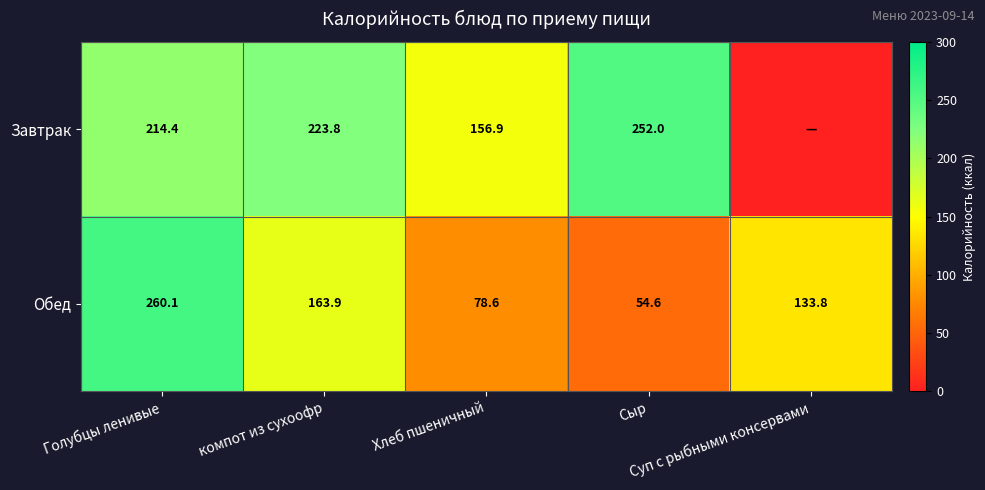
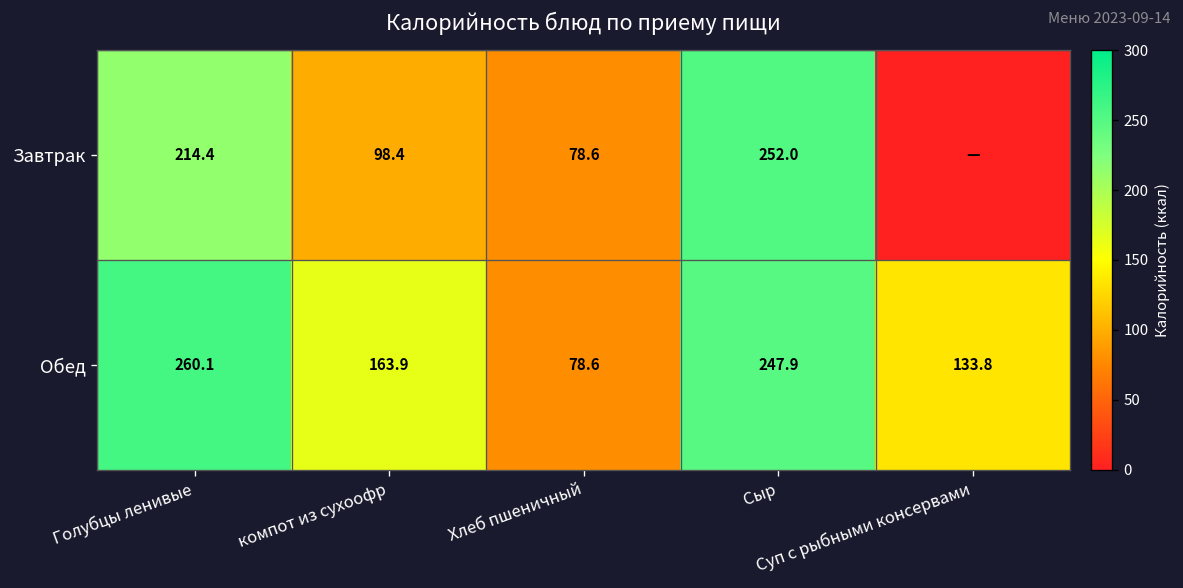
  {
    "Завтрак": {
      "Голубцы ленивые": 214.4,
-     "компот из сухоофр": 223.8,
-     "Хлеб пшеничный": 156.9,
+     "компот из сухоофр": 98.4,
+     "Хлеб пшеничный": 78.6,
      "Сыр": 252.0
    },
    "Обед": {
      "Голубцы ленивые": 260.1,
      "компот из сухоофр": 163.9,
      "Хлеб пшеничный": 78.6,
-     "Сыр": 54.6,
+     "Сыр": 247.9,
      "Суп с рыбными консервами": 133.8
    }
  }
